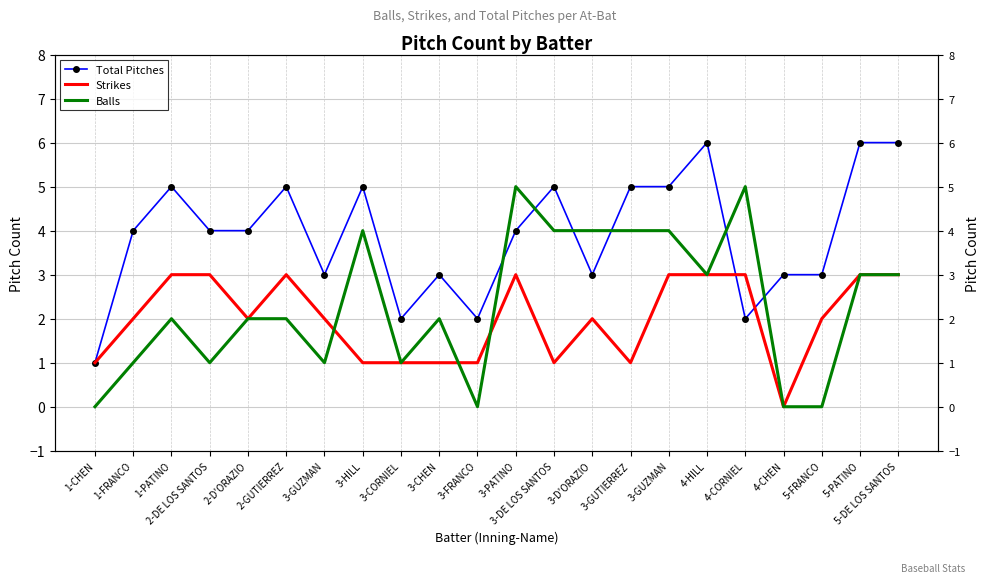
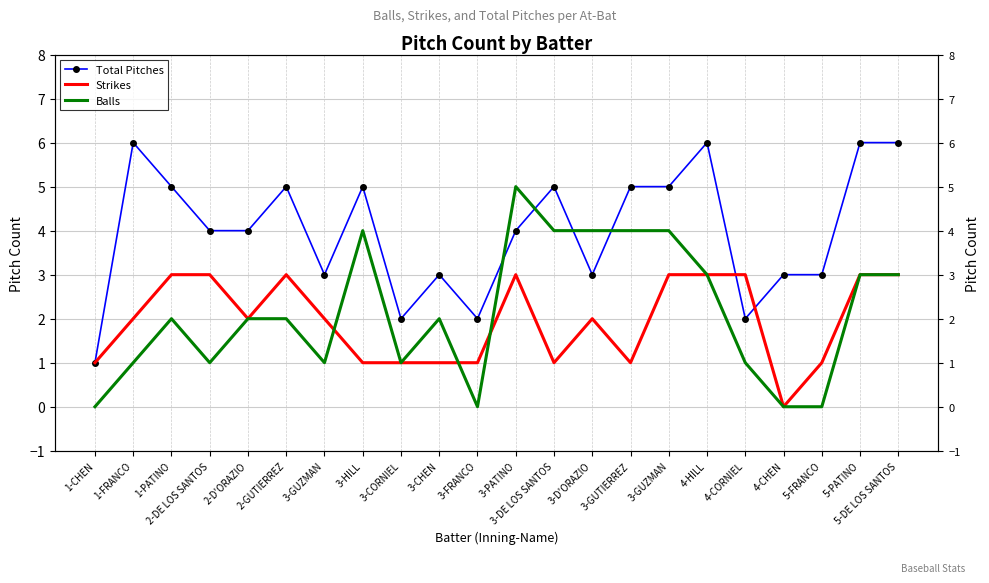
  {
    "Total Pitches": {
-     "1-FRANCO": 4,
+     "1-FRANCO": 6,
      "1-PATINO": 5,
      "2-DE LOS SANTOS": 4,
      "2-D'ORAZIO": 4,
      "2-GUTIERREZ": 5,
      "3-HILL": 5,
      "3-CORNIEL": 2,
      "3-CHEN": 3,
      "3-FRANCO": 2,
      "3-PATINO": 4,
      "3-DE LOS SANTOS": 5,
      "3-D'ORAZIO": 3,
      "3-GUTIERREZ": 5,
      "4-HILL": 6,
      "4-CORNIEL": 2,
      "4-CHEN": 3,
      "5-FRANCO": 3,
      "5-PATINO": 6,
      "5-DE LOS SANTOS": 6
    },
    "Strikes": {
      "1-FRANCO": 2,
      "1-PATINO": 3,
      "2-DE LOS SANTOS": 3,
      "2-GUTIERREZ": 3,
      "3-HILL": 1,
      "3-CHEN": 1,
      "3-FRANCO": 1,
      "3-PATINO": 3,
      "3-DE LOS SANTOS": 1,
      "3-D'ORAZIO": 2,
      "3-GUTIERREZ": 1,
      "4-CORNIEL": 3,
-     "5-FRANCO": 2
+     "5-FRANCO": 1
    },
    "Balls": {
      "1-CHEN": 0,
      "1-FRANCO": 1,
      "1-PATINO": 2,
      "2-DE LOS SANTOS": 1,
      "2-GUTIERREZ": 2,
      "3-HILL": 4,
      "3-CHEN": 2,
      "3-FRANCO": 0,
      "3-PATINO": 5,
      "3-DE LOS SANTOS": 4,
      "3-D'ORAZIO": 4,
      "3-GUTIERREZ": 4,
-     "4-CORNIEL": 5,
+     "4-CORNIEL": 1,
      "5-FRANCO": 0
    }
  }
